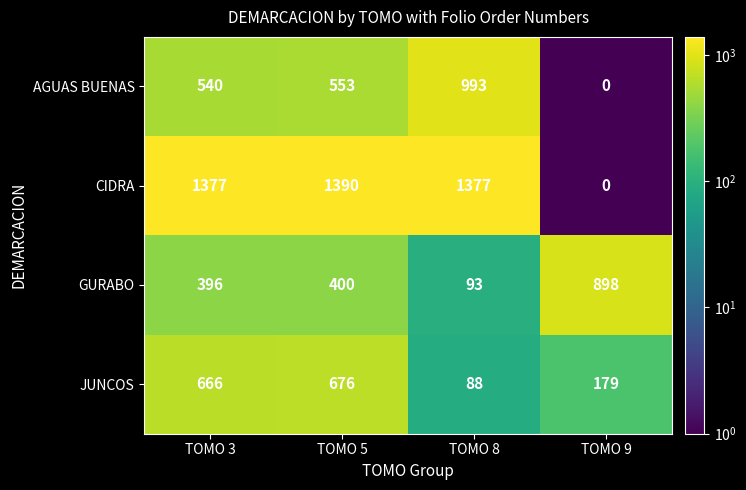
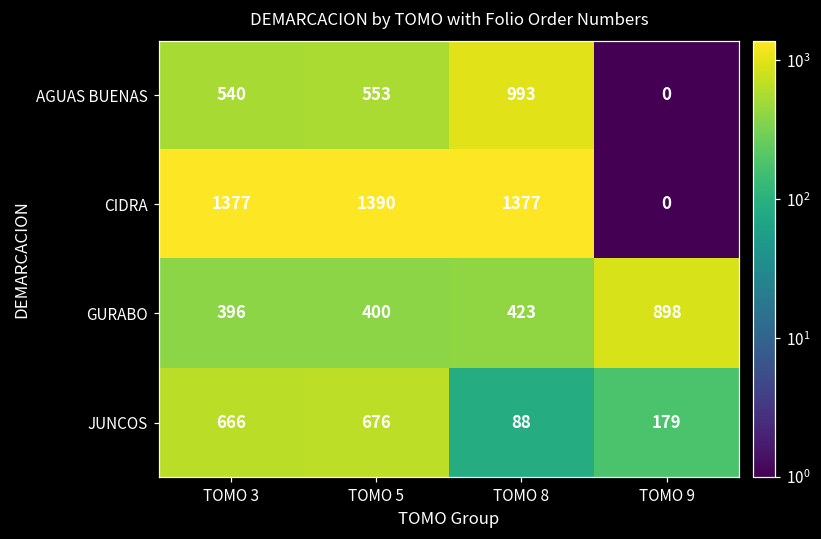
  {
    "AGUAS BUENAS": {
      "TOMO 3": 540,
      "TOMO 5": 553,
      "TOMO 8": 993,
      "TOMO 9": 0
    },
    "CIDRA": {
      "TOMO 3": 1377,
      "TOMO 5": 1390,
      "TOMO 8": 1377,
      "TOMO 9": 0
    },
    "GURABO": {
      "TOMO 3": 396,
      "TOMO 5": 400,
-     "TOMO 8": 93,
+     "TOMO 8": 423,
      "TOMO 9": 898
    },
    "JUNCOS": {
      "TOMO 3": 666,
      "TOMO 5": 676,
      "TOMO 8": 88,
      "TOMO 9": 179
    }
  }
